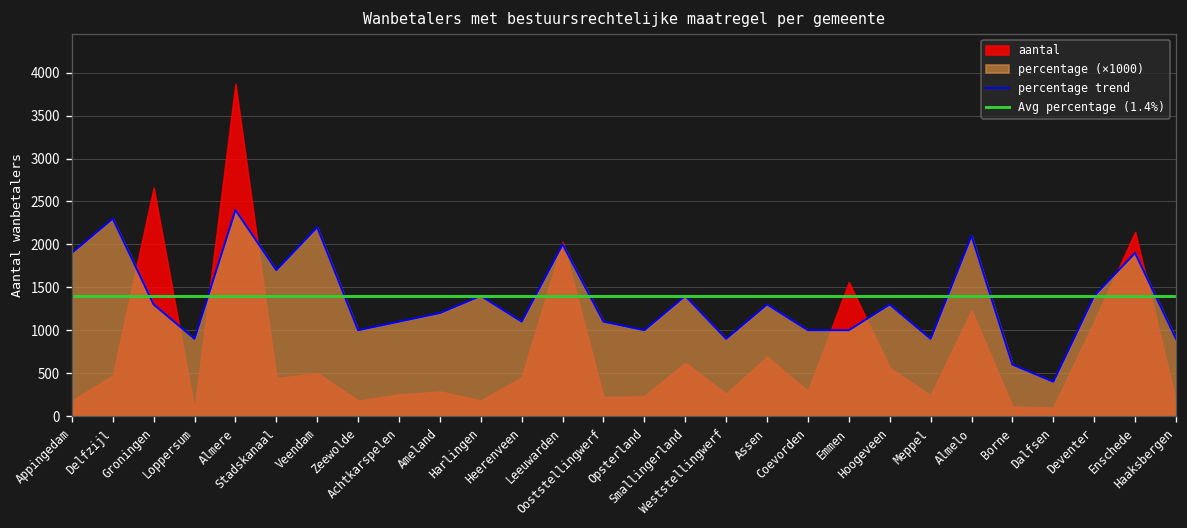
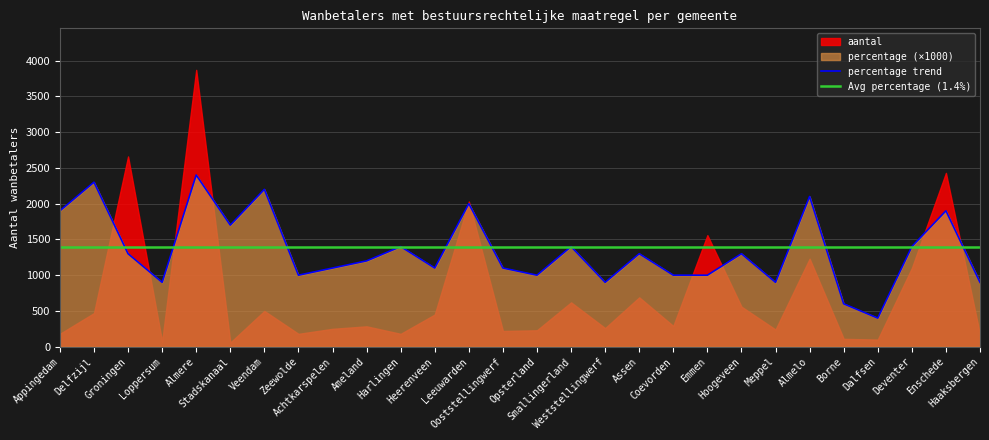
  {
    "aantal": {
      "Appingedam": 200,
      "Delfzijl": 500,
      "Groningen": 2700,
      "Loppersum": 100,
      "Almere": 3900,
-     "Stadskanaal": 400,
+     "Stadskanaal": 100,
      "Veendam": 500,
      "Zeewolde": 200,
      "Achtkarspelen": 300,
      "Ameland": 300,
      "Harlingen": 200,
      "Heerenveen": 500,
      "Ooststellingwerf": 200,
      "Opsterland": 200,
      "Smallingerland": 600,
      "Weststellingwerf": 300,
      "Assen": 700,
      "Coevorden": 300,
      "Emmen": 1600,
      "Hoogeveen": 600,
      "Meppel": 200,
      "Almelo": 1200,
      "Borne": 100,
      "Dalfsen": 100,
      "Deventer": 1100,
-     "Enschede": 2100,
+     "Enschede": 2400,
      "Haaksbergen": 200
    },
    "percentage (×1000)": {
      "Appingedam": 1900,
      "Delfzijl": 2300,
      "Groningen": 1300,
      "Loppersum": 900,
      "Almere": 2400,
      "Stadskanaal": 1700,
      "Veendam": 2200,
      "Zeewolde": 1000,
      "Achtkarspelen": 1100,
      "Ameland": 1200,
      "Harlingen": 1400,
      "Heerenveen": 1100,
      "Ooststellingwerf": 1100,
      "Opsterland": 1000,
      "Smallingerland": 1400,
      "Weststellingwerf": 900,
      "Assen": 1300,
      "Coevorden": 1000,
      "Emmen": 1000,
      "Hoogeveen": 1300,
      "Meppel": 900,
      "Almelo": 2100,
      "Borne": 600,
      "Dalfsen": 400,
      "Deventer": 1400,
      "Enschede": 1900,
      "Haaksbergen": 900
    }
  }
